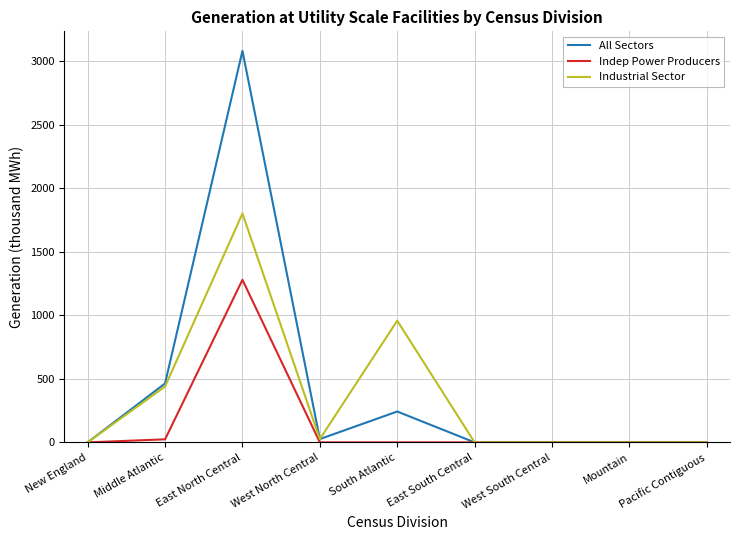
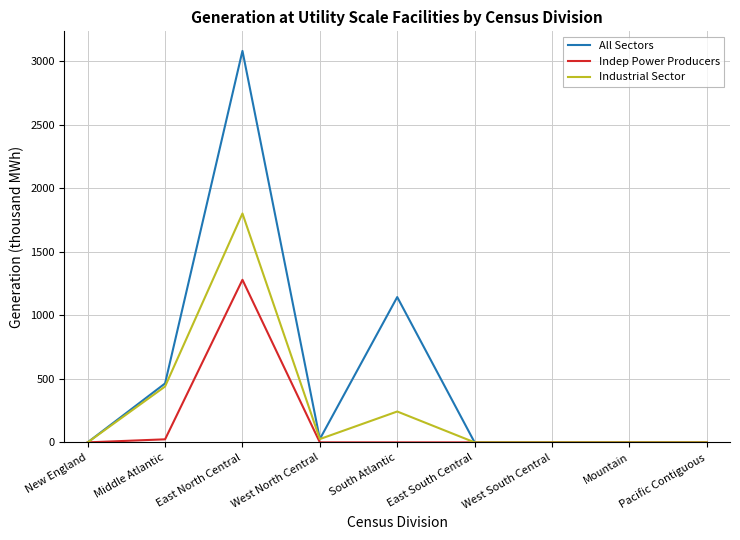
  {
    "All Sectors": {
      "Middle Atlantic": 460,
      "East North Central": 3080,
-     "South Atlantic": 240
+     "South Atlantic": 1140
    },
    "Indep Power Producers": {
      "Middle Atlantic": 20,
      "East North Central": 1280,
      "West North Central": 0,
      "South Atlantic": 0
    },
    "Industrial Sector": {
      "Middle Atlantic": 440,
      "East North Central": 1800,
-     "South Atlantic": 960
+     "South Atlantic": 240
    }
  }
